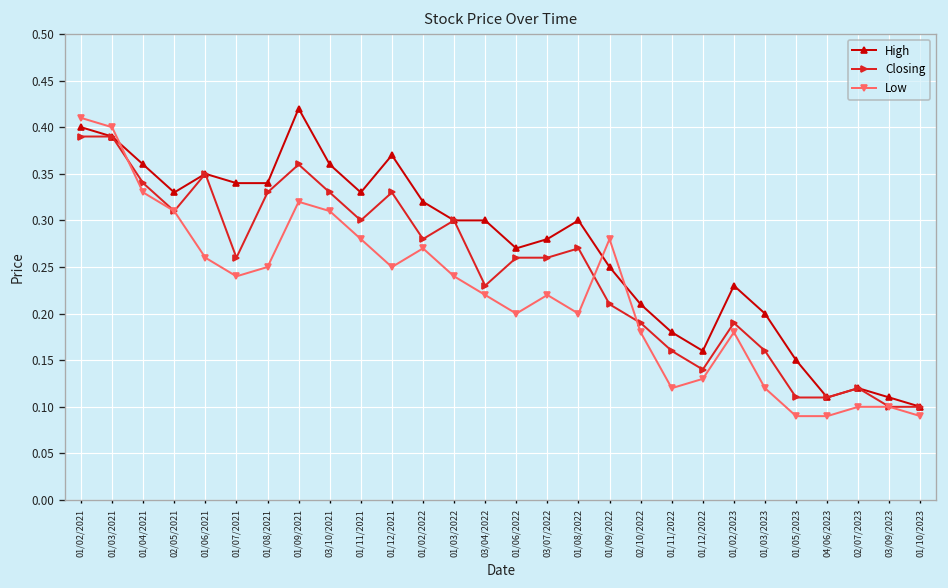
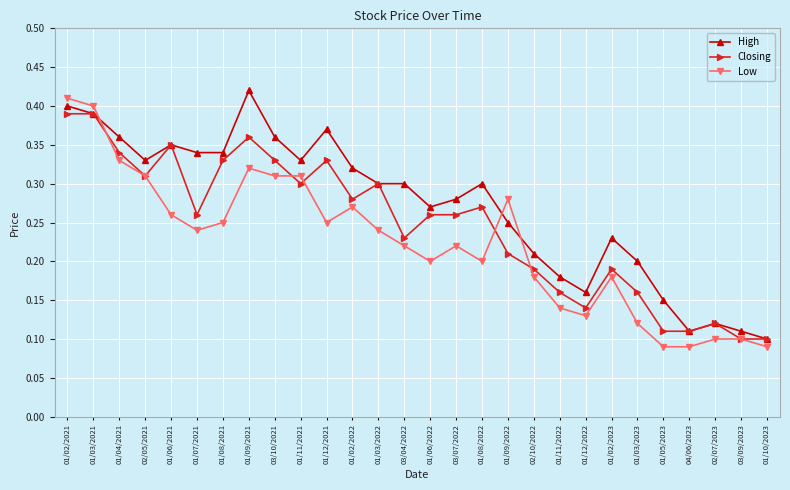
  {
    "Low": {
      "01/02/2021": 0.41,
      "01/03/2021": 0.40,
      "01/04/2021": 0.33,
      "01/06/2021": 0.26,
      "01/07/2021": 0.24,
      "01/08/2021": 0.25,
      "01/09/2021": 0.32,
      "03/10/2021": 0.31,
-     "01/11/2021": 0.28,
+     "01/11/2021": 0.31,
      "01/12/2021": 0.25,
      "01/02/2022": 0.27,
      "01/03/2022": 0.24,
      "03/04/2022": 0.22,
      "01/06/2022": 0.20,
      "03/07/2022": 0.22,
      "01/08/2022": 0.20,
      "01/09/2022": 0.28,
      "02/10/2022": 0.18,
-     "01/11/2022": 0.12,
+     "01/11/2022": 0.14,
      "01/12/2022": 0.13,
      "01/02/2023": 0.18,
      "01/03/2023": 0.12,
      "01/05/2023": 0.09,
      "04/06/2023": 0.09,
      "02/07/2023": 0.10,
      "01/10/2023": 0.09
    }
  }
